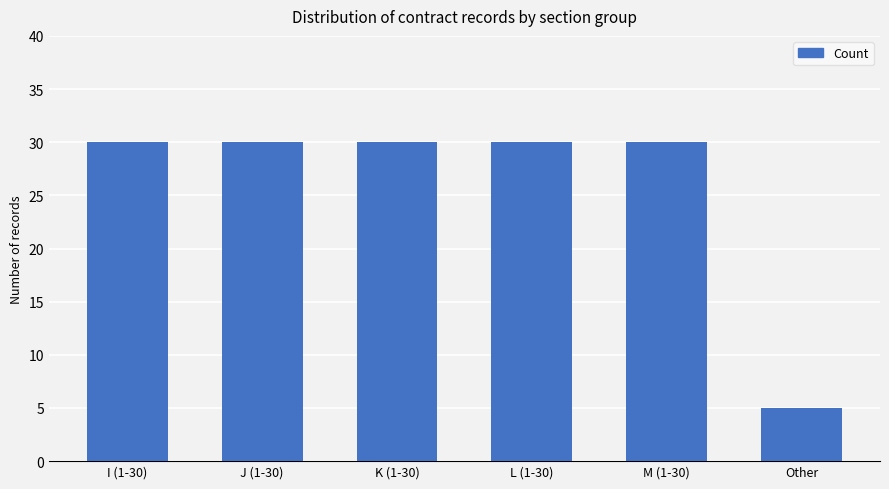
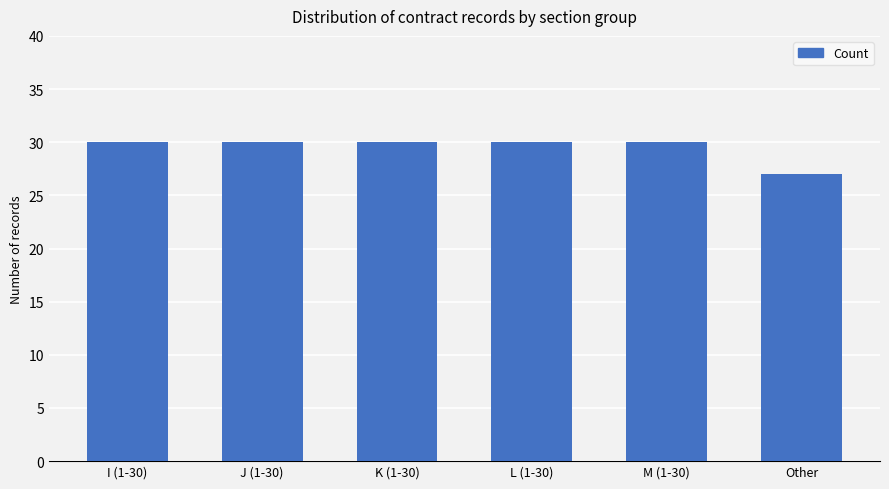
  {
    "I (1-30)": 30,
    "J (1-30)": 30,
    "K (1-30)": 30,
    "L (1-30)": 30,
    "M (1-30)": 30,
-   "Other": 5
+   "Other": 27
  }
